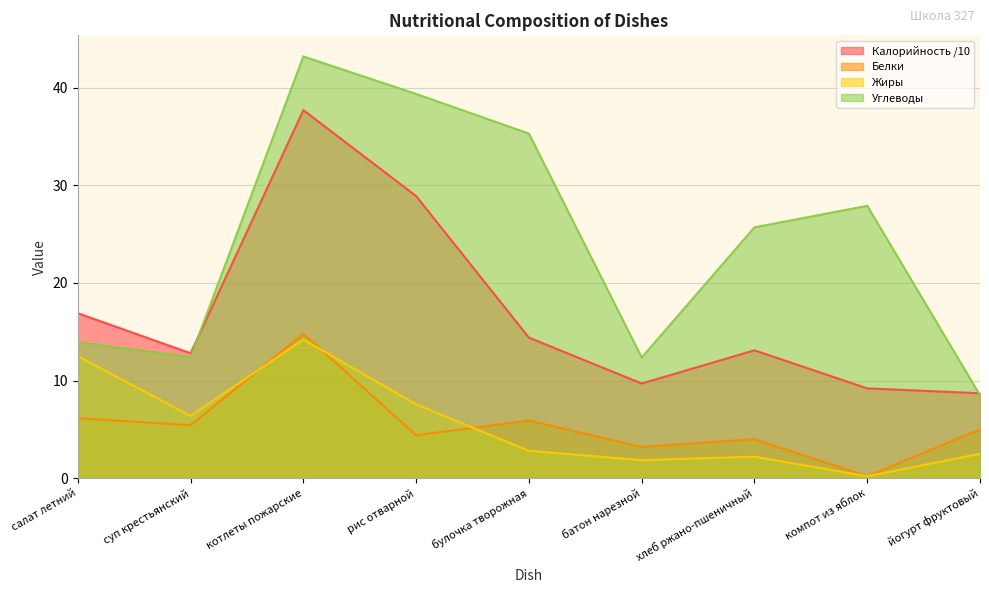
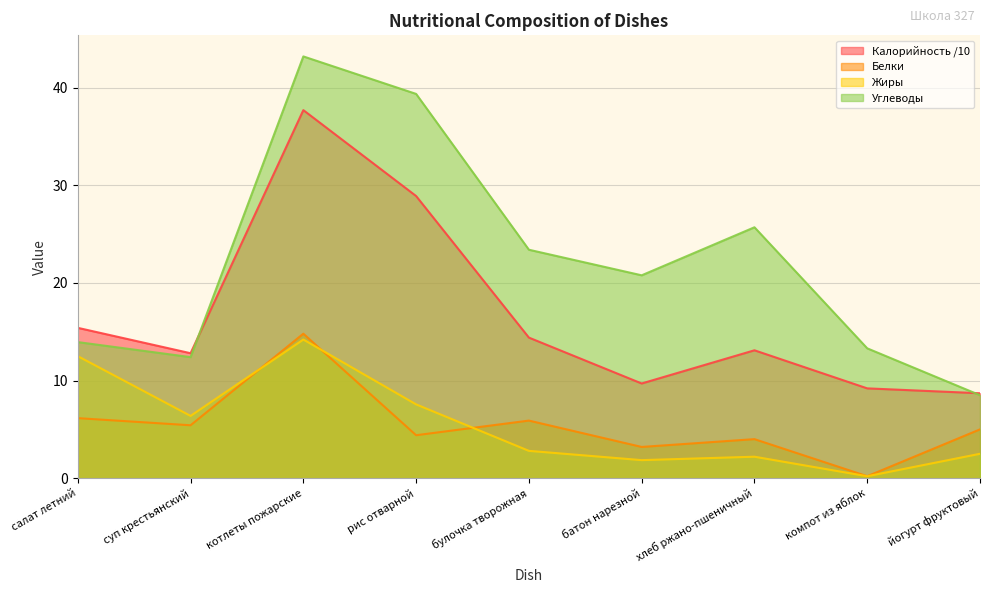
  {
    "Калорийность /10": {
-     "салат летний": 17,
+     "салат летний": 15,
      "суп крестьянский": 13,
      "котлеты пожарские": 38,
      "рис отварной": 29,
      "булочка творожная": 14,
      "батон нарезной": 10,
      "хлеб ржано-пшеничный": 13,
      "компот из яблок": 9
    },
    "Углеводы": {
      "салат летний": 14,
      "суп крестьянский": 12,
      "котлеты пожарские": 43,
      "рис отварной": 39,
-     "булочка творожная": 35,
-     "батон нарезной": 12,
+     "булочка творожная": 23,
+     "батон нарезной": 21,
      "хлеб ржано-пшеничный": 26,
-     "компот из яблок": 28
+     "компот из яблок": 13
    }
  }
